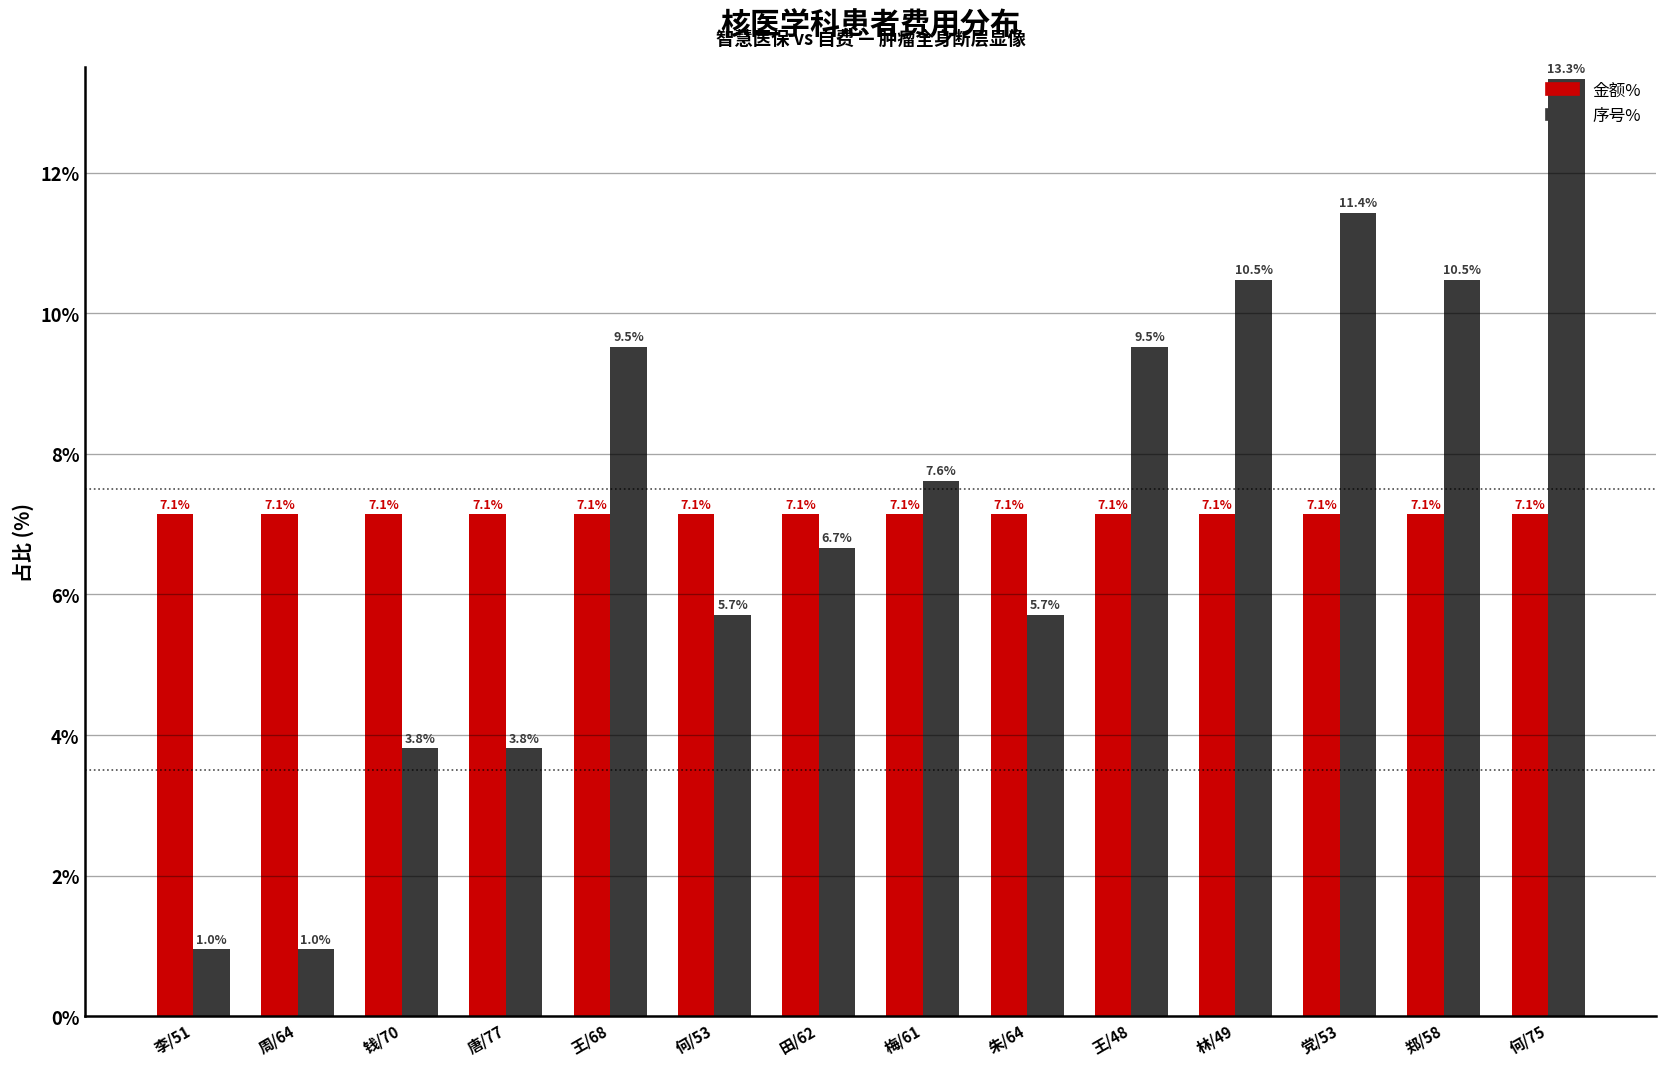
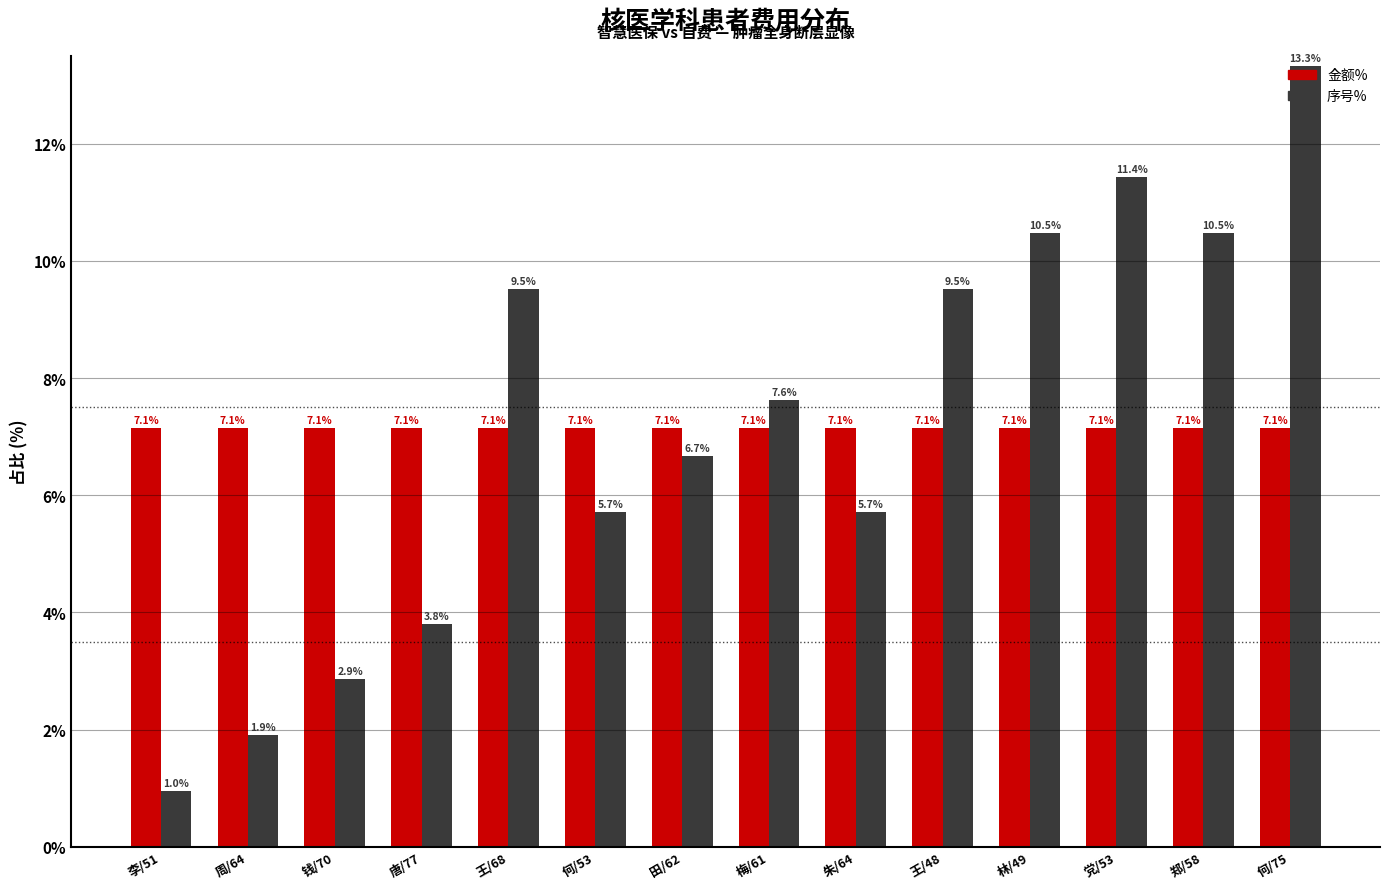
  {
    "金额%": {
      "李/51": "7.1%",
      "周/64": "7.1%",
      "钱/70": "7.1%",
      "唐/77": "7.1%",
      "王/68": "7.1%",
      "何/53": "7.1%",
      "田/62": "7.1%",
      "梅/61": "7.1%",
      "朱/64": "7.1%",
      "王/48": "7.1%",
      "林/49": "7.1%",
      "党/53": "7.1%",
      "郑/58": "7.1%",
      "何/75": "7.1%"
    },
    "序号%": {
      "李/51": "1.0%",
-     "周/64": "1.0%",
-     "钱/70": "3.8%",
+     "周/64": "1.9%",
+     "钱/70": "2.9%",
      "唐/77": "3.8%",
      "王/68": "9.5%",
      "何/53": "5.7%",
      "田/62": "6.7%",
      "梅/61": "7.6%",
      "朱/64": "5.7%",
      "王/48": "9.5%",
      "林/49": "10.5%",
      "党/53": "11.4%",
      "郑/58": "10.5%",
      "何/75": "13.3%"
    }
  }
